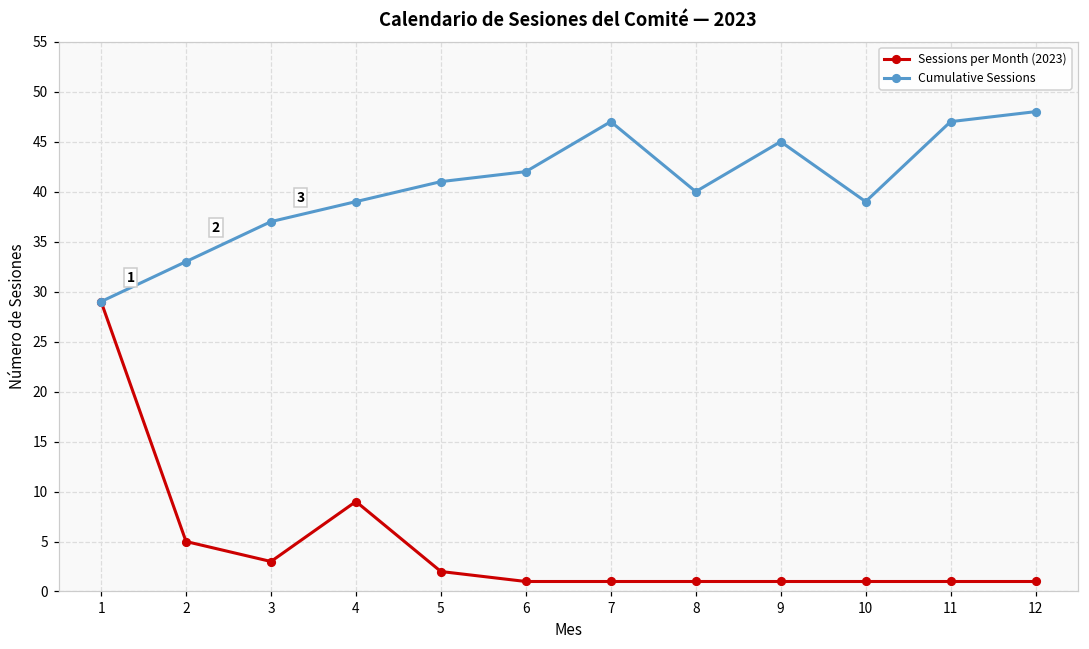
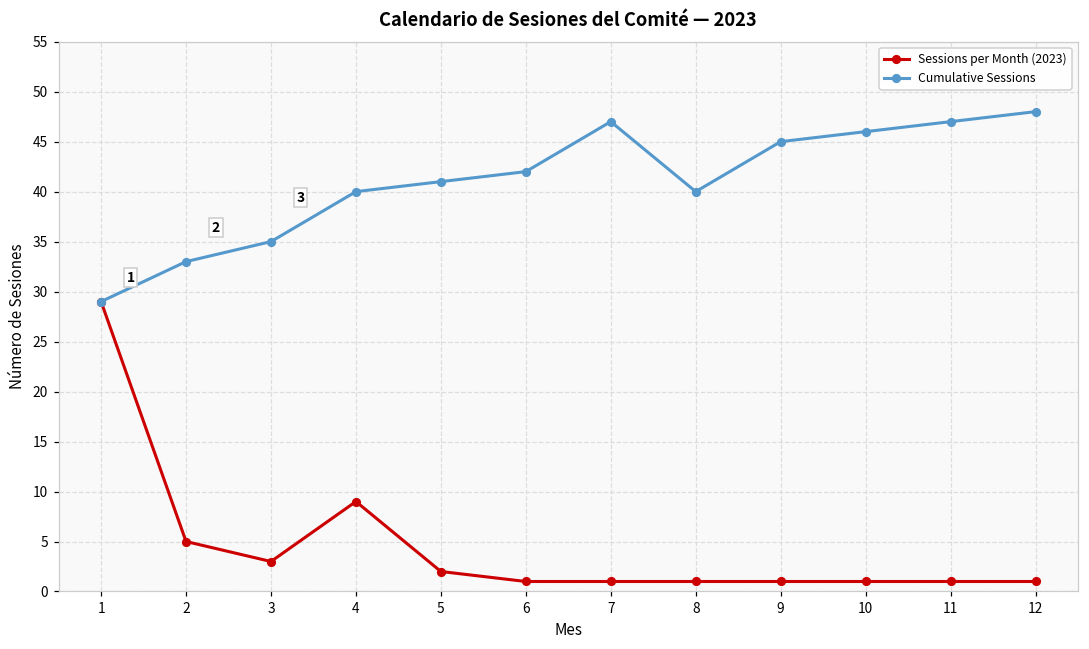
  {
    "Sessions per Month (2023)": {
      "2": 5,
      "3": 3,
      "4": 9,
      "5": 2,
      "6": 1,
      "7": 1,
      "8": 1,
      "9": 1,
      "10": 1,
      "11": 1,
      "12": 1
    },
    "Cumulative Sessions": {
      "2": 33,
-     "3": 37,
-     "4": 39,
+     "3": 35,
+     "4": 40,
      "5": 41,
      "6": 42,
      "7": 47,
      "8": 40,
      "9": 45,
-     "10": 39,
+     "10": 46,
      "11": 47,
      "12": 48
    }
  }
